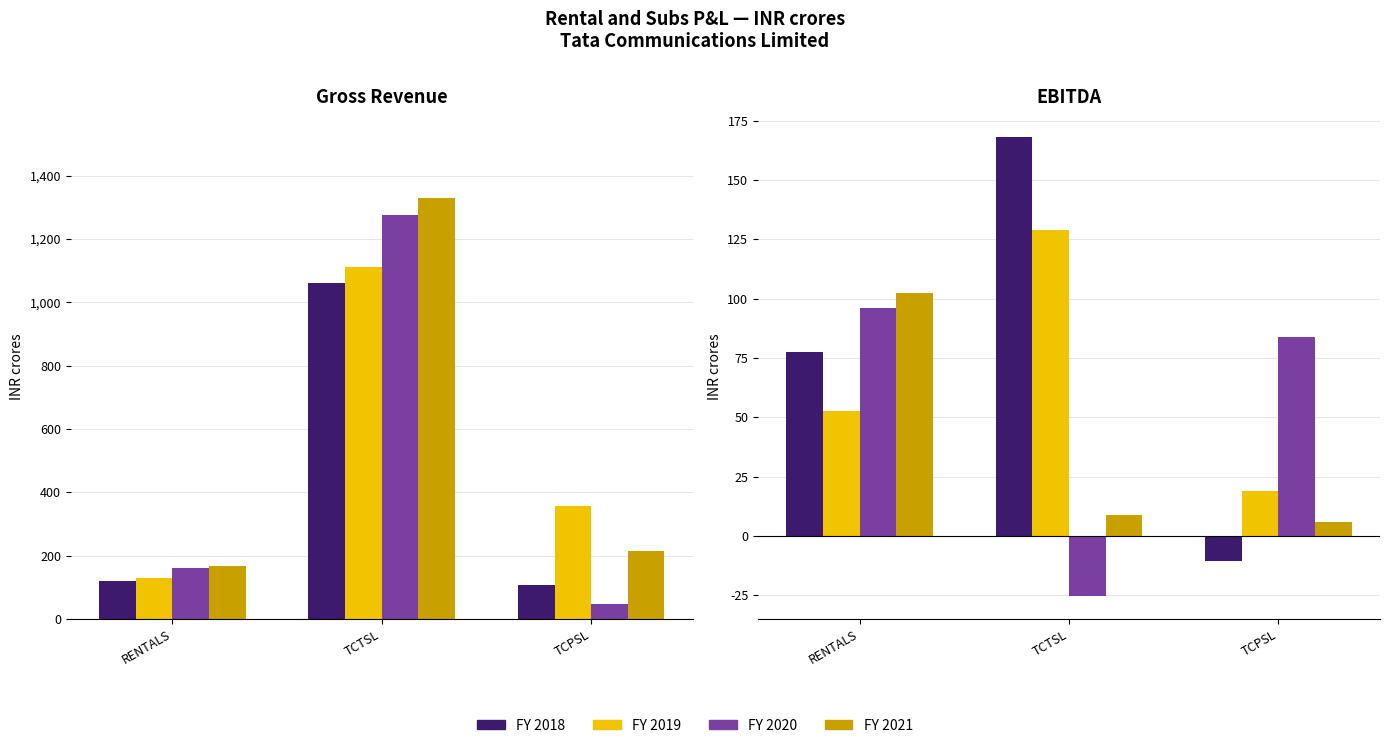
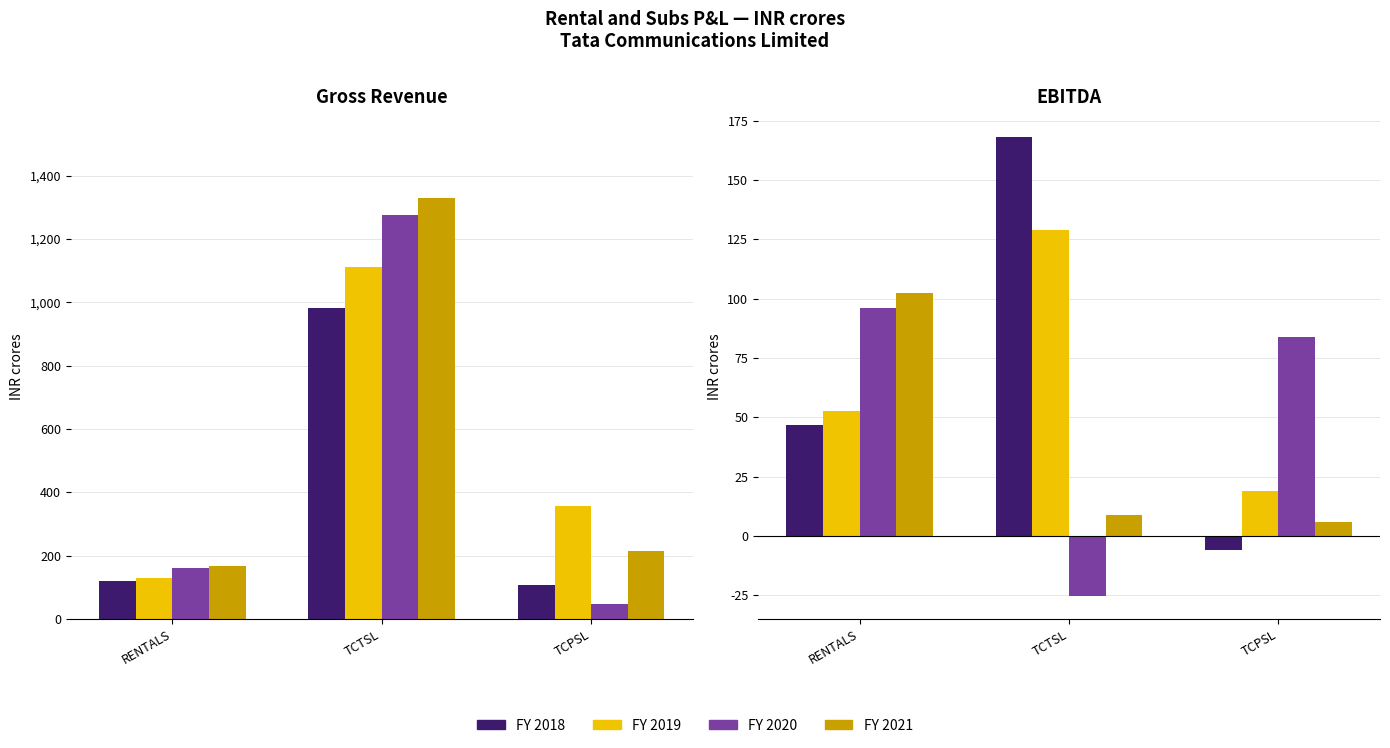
  {
    "Gross Revenue": {
      "FY 2018": {
        "RENTALS": "120",
-       "TCTSL": "1,060",
+       "TCTSL": "980",
        "TCPSL": "110"
      },
      "FY 2020": {
        "RENTALS": "160",
        "TCTSL": "1,280",
        "TCPSL": "50"
      }
    },
    "EBITDA": {
      "FY 2018": {
-       "RENTALS": "77",
+       "RENTALS": "47",
        "TCTSL": "168",
-       "TCPSL": "-11"
+       "TCPSL": "-6"
      },
      "FY 2020": {
        "RENTALS": "96",
        "TCTSL": "-25",
        "TCPSL": "84"
      }
    }
  }
